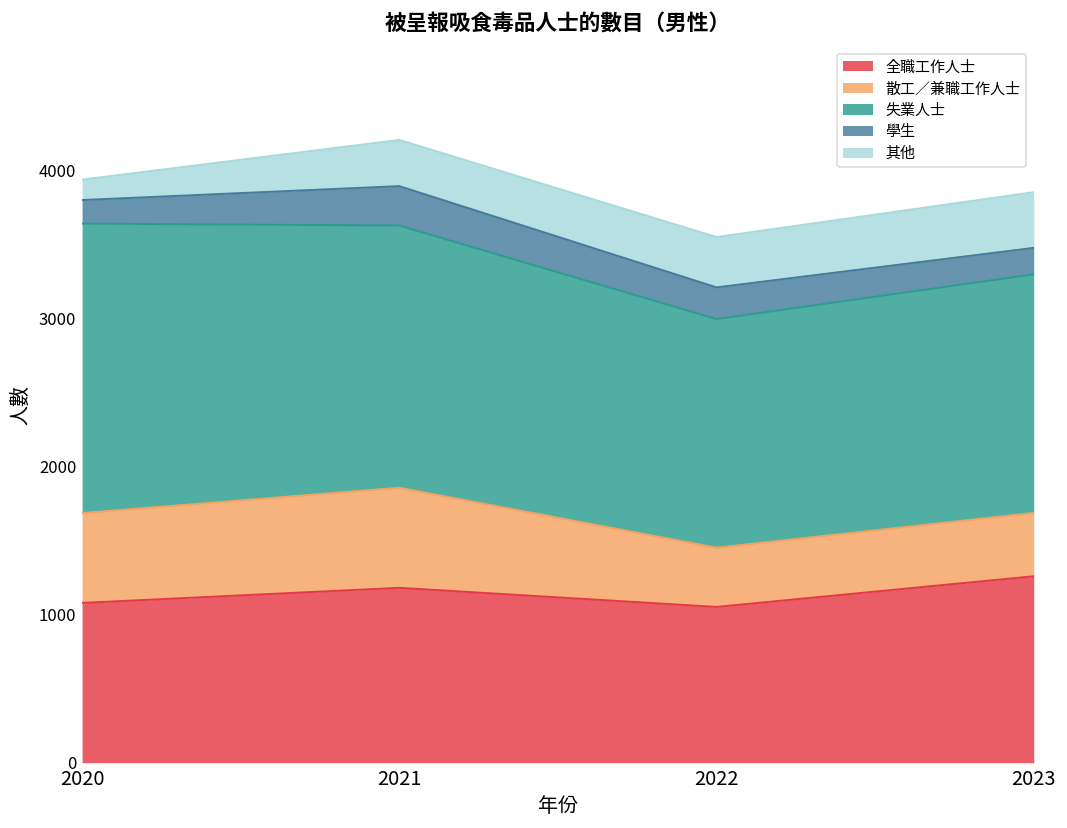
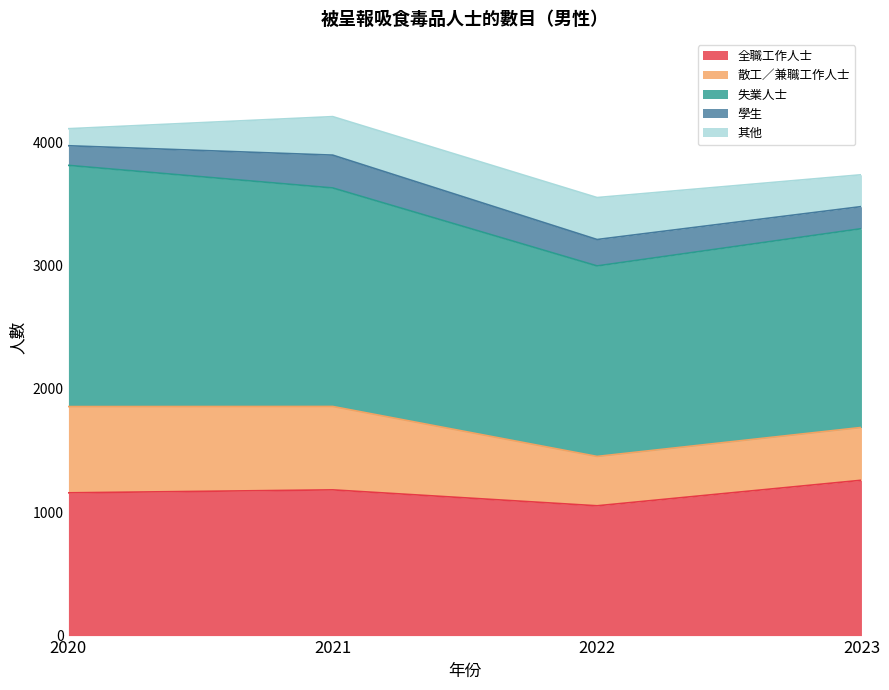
  {
    "全職工作人士": {
-     "2020": 1080,
+     "2020": 1160,
      "2021": 1180,
      "2022": 1050,
      "2023": 1260
    },
    "散工∕兼職工作人士": {
-     "2020": 610,
+     "2020": 700,
      "2021": 680,
      "2022": 400,
      "2023": 430
    },
    "其他": {
      "2020": 140,
      "2021": 310,
      "2022": 340,
-     "2023": 380
+     "2023": 260
    }
  }
